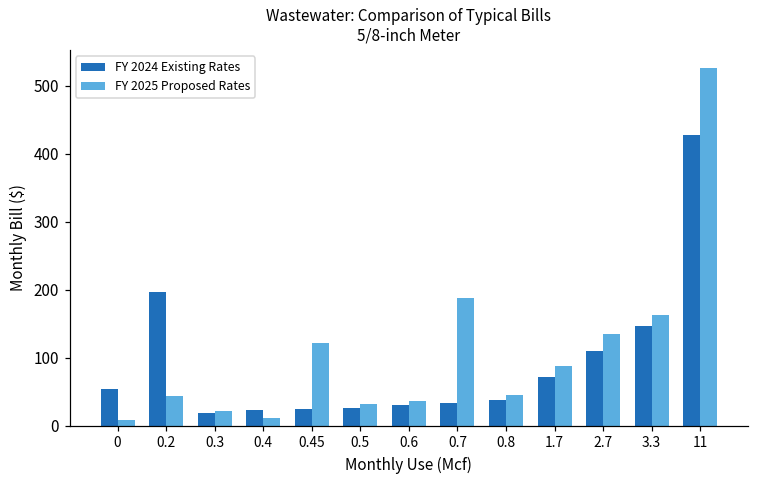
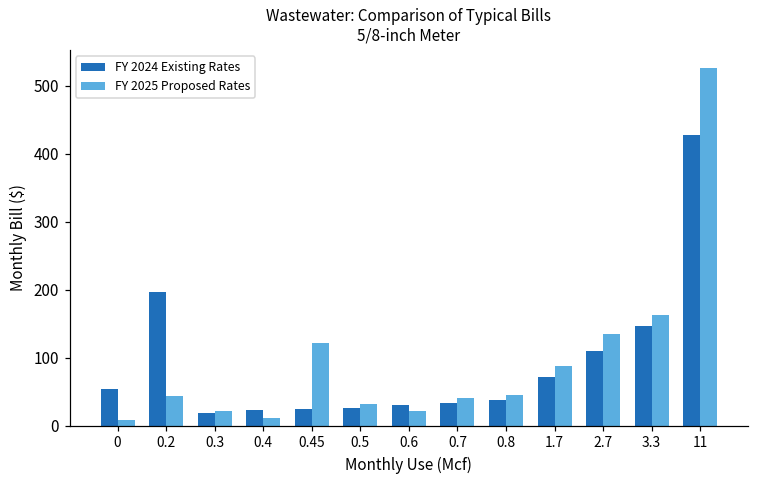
  {
    "FY 2024 Existing Rates": {
      "0": 50,
      "0.2": 200,
      "0.3": 20,
      "0.4": 20,
      "0.45": 20,
      "0.5": 30,
      "0.6": 30,
      "0.7": 30,
      "0.8": 40,
      "1.7": 70,
      "2.7": 110,
      "3.3": 150,
      "11": 430
    },
    "FY 2025 Proposed Rates": {
      "0": 10,
      "0.2": 40,
      "0.3": 20,
      "0.4": 10,
      "0.45": 120,
      "0.5": 30,
-     "0.6": 40,
-     "0.7": 190,
+     "0.6": 20,
+     "0.7": 40,
      "0.8": 50,
      "1.7": 90,
      "2.7": 130,
      "3.3": 160,
      "11": 530
    }
  }
